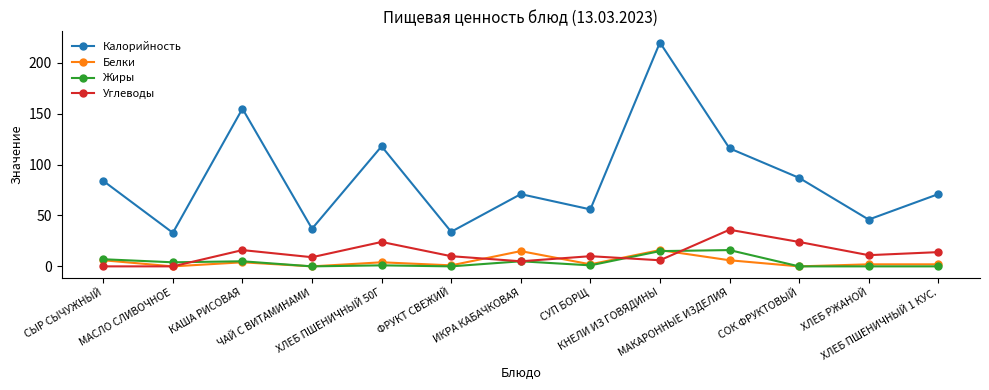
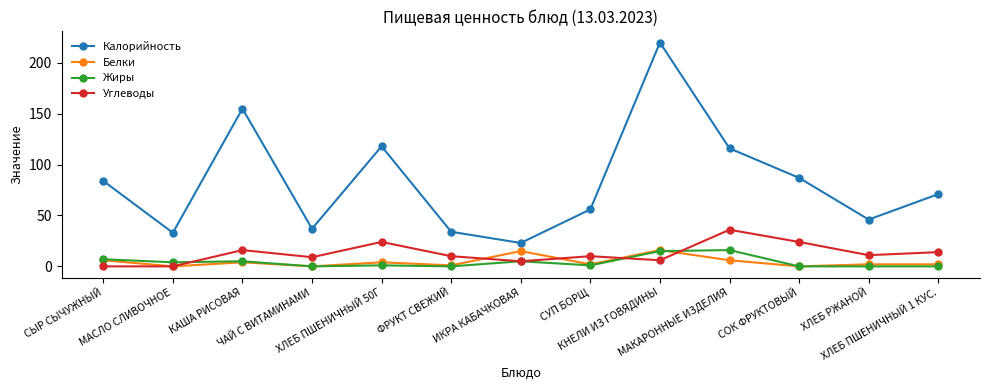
  {
    "Калорийность": {
      "СЫР СЫЧУЖНЫЙ": 84,
      "МАСЛО СЛИВОЧНОЕ": 33,
      "КАША РИСОВАЯ": 155,
      "ЧАЙ С ВИТАМИНАМИ": 37,
      "ХЛЕБ ПШЕНИЧНЫЙ 50Г": 118,
      "ФРУКТ СВЕЖИЙ": 34,
-     "ИКРА КАБАЧКОВАЯ": 71,
+     "ИКРА КАБАЧКОВАЯ": 23,
      "СУП БОРЩ": 56,
      "КНЕЛИ ИЗ ГОВЯДИНЫ": 220,
      "МАКАРОННЫЕ ИЗДЕЛИЯ": 116,
      "СОК ФРУКТОВЫЙ": 87,
      "ХЛЕБ РЖАНОЙ": 46,
      "ХЛЕБ ПШЕНИЧНЫЙ 1 КУС.": 71
    },
    "Белки": {
      "ХЛЕБ ПШЕНИЧНЫЙ 50Г": 4,
      "ИКРА КАБАЧКОВАЯ": 15,
      "МАКАРОННЫЕ ИЗДЕЛИЯ": 6
    },
    "Жиры": {
      "МАСЛО СЛИВОЧНОЕ": 4,
      "ХЛЕБ ПШЕНИЧНЫЙ 50Г": 1,
      "МАКАРОННЫЕ ИЗДЕЛИЯ": 16
    },
    "Углеводы": {
      "СЫР СЫЧУЖНЫЙ": 0,
      "КАША РИСОВАЯ": 16,
      "ЧАЙ С ВИТАМИНАМИ": 9,
      "ХЛЕБ ПШЕНИЧНЫЙ 50Г": 24,
      "ФРУКТ СВЕЖИЙ": 10,
      "СУП БОРЩ": 10,
      "КНЕЛИ ИЗ ГОВЯДИНЫ": 6,
      "МАКАРОННЫЕ ИЗДЕЛИЯ": 36,
      "СОК ФРУКТОВЫЙ": 24,
      "ХЛЕБ РЖАНОЙ": 11,
      "ХЛЕБ ПШЕНИЧНЫЙ 1 КУС.": 14
    }
  }
